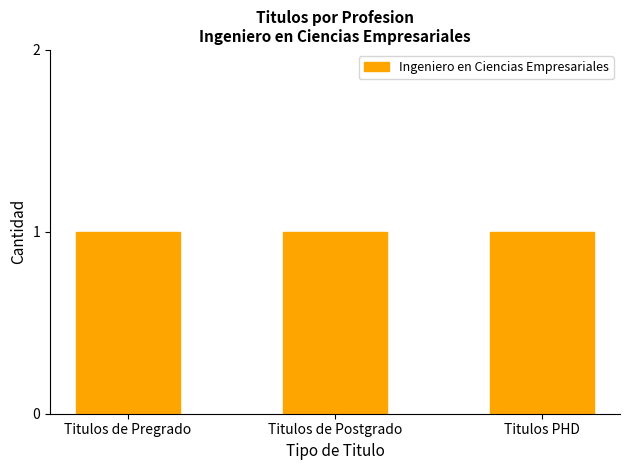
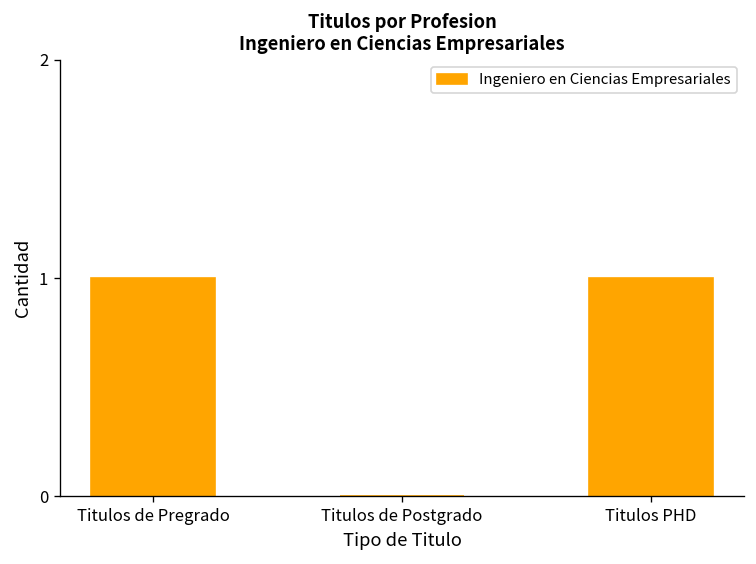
  {
    "Titulos de Pregrado": 1,
-   "Titulos de Postgrado": 1,
+   "Titulos de Postgrado": 0,
    "Titulos PHD": 1
  }
